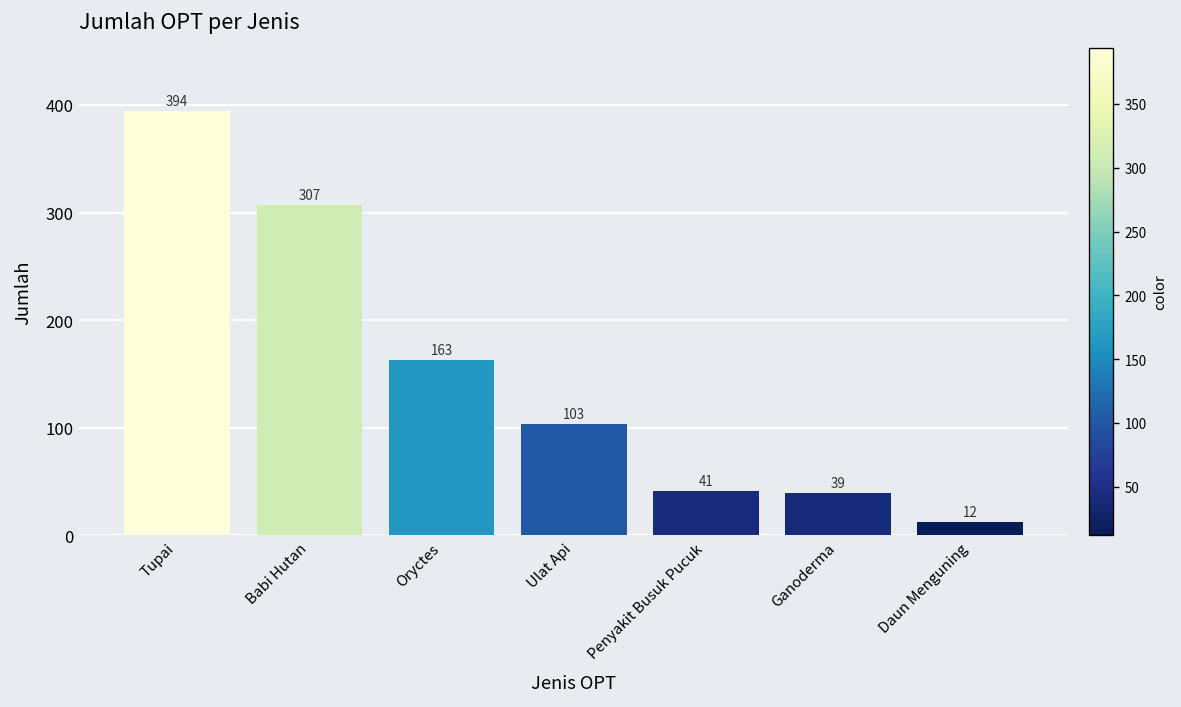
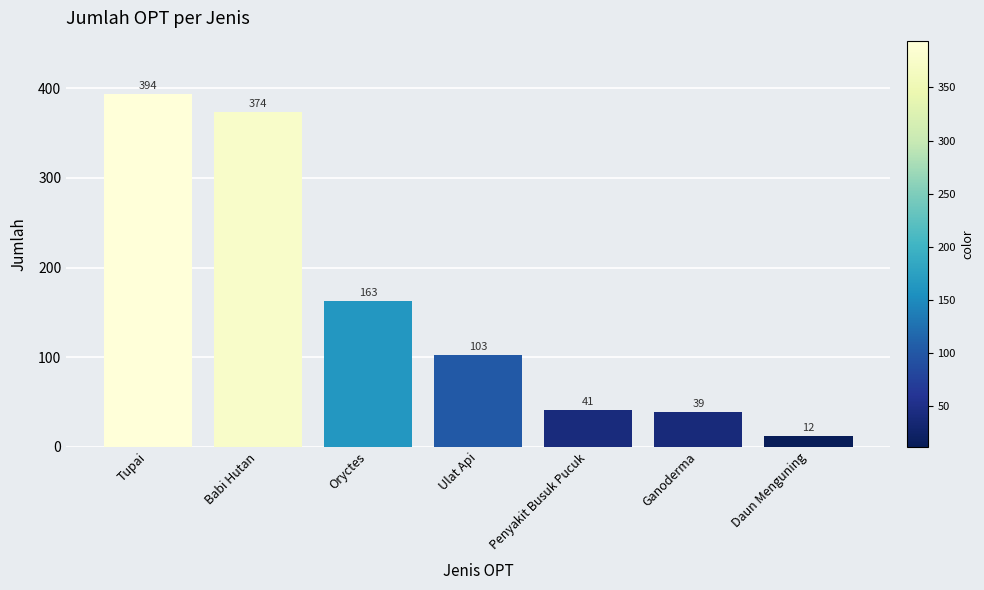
  {
    "Tupai": 394,
-   "Babi Hutan": 307,
+   "Babi Hutan": 374,
    "Oryctes": 163,
    "Ulat Api": 103,
    "Penyakit Busuk Pucuk": 41,
    "Ganoderma": 39,
    "Daun Menguning": 12
  }
